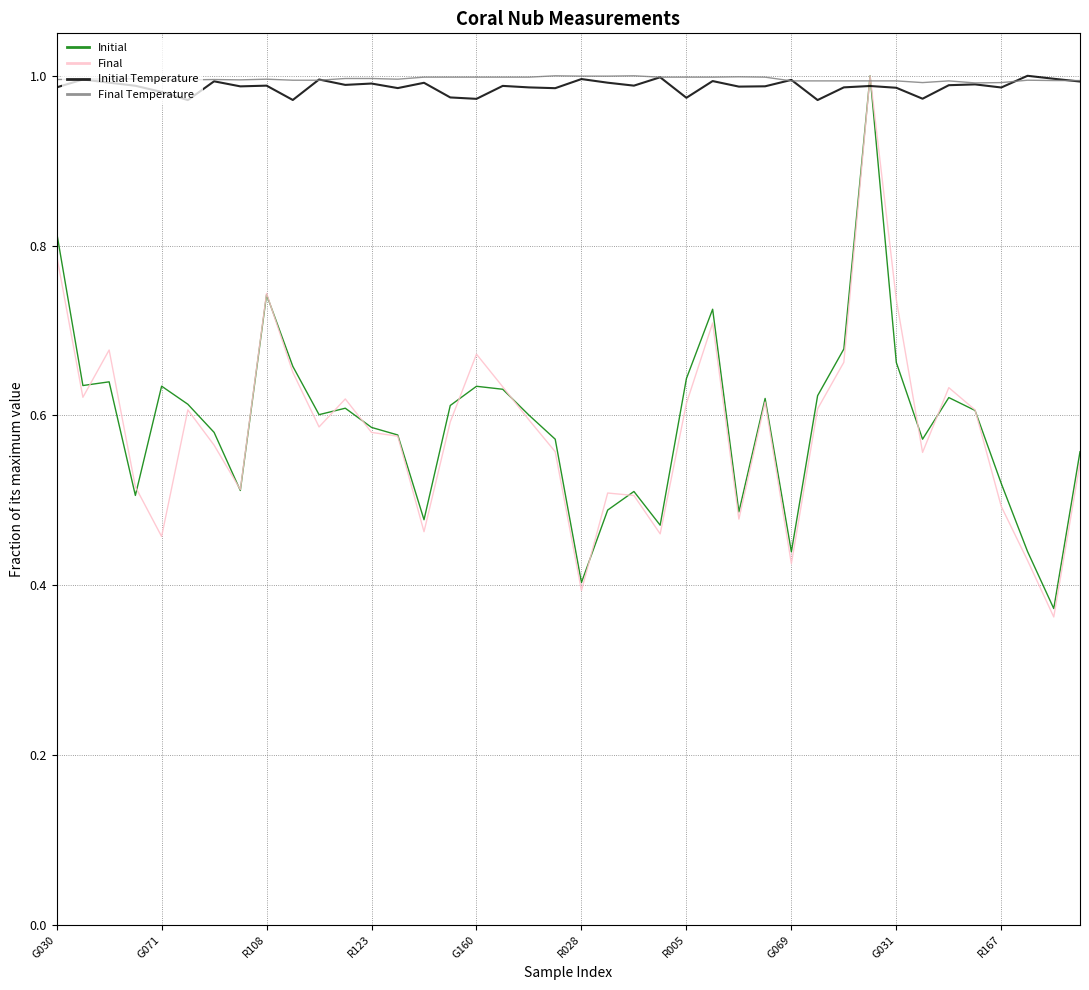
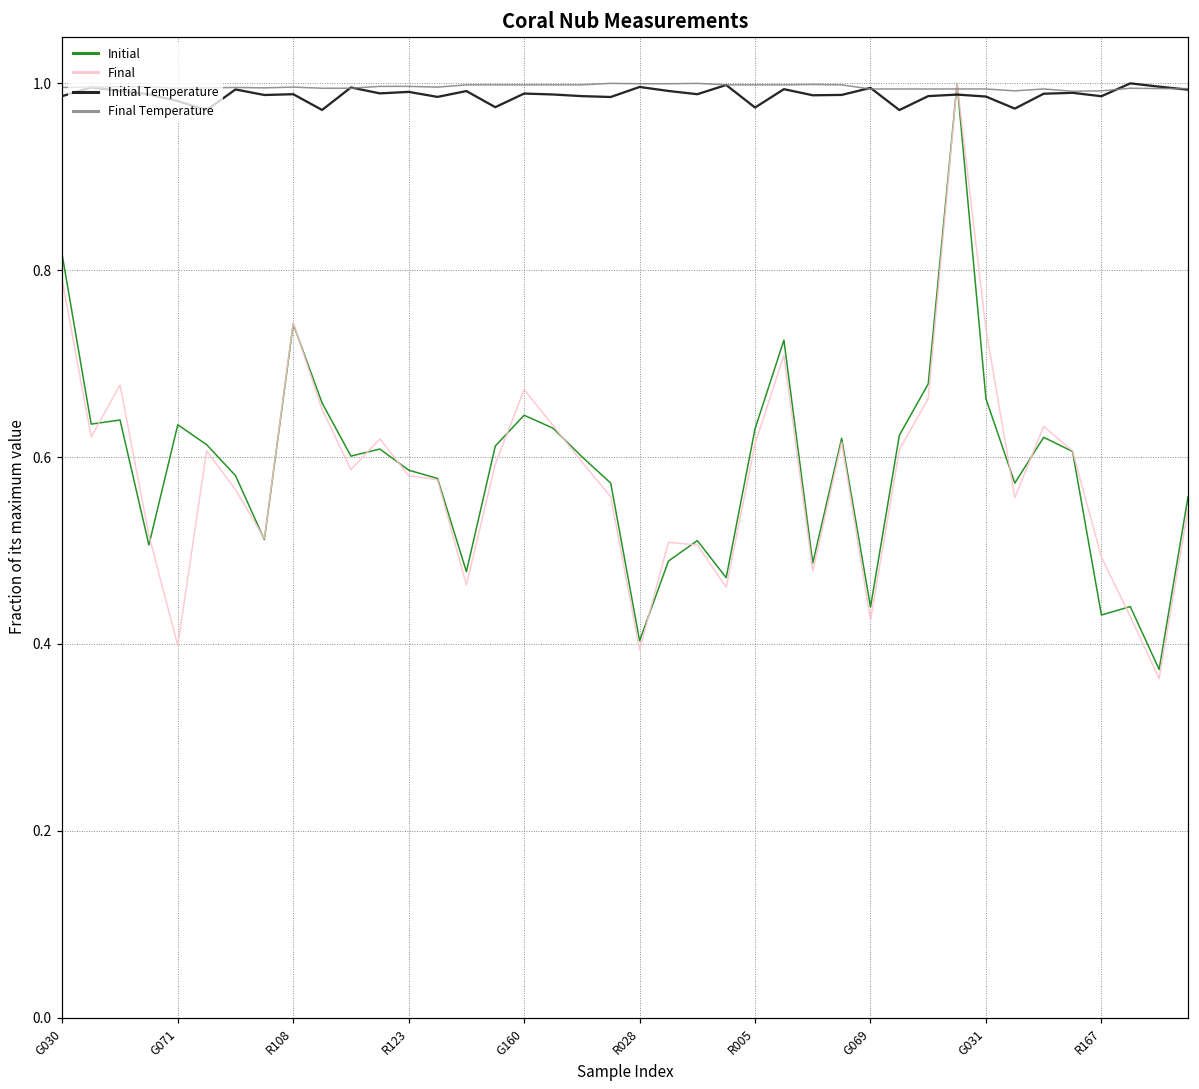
  {
    "Initial": {
      "G030": 0.82,
      "G071": 0.63,
      "R123": 0.59,
-     "G160": 0.63,
+     "G160": 0.64,
      "R028": 0.40,
-     "R005": 0.64,
+     "R005": 0.63,
      "G069": 0.44,
      "G031": 0.66,
-     "R167": 0.52
+     "R167": 0.43
    },
    "Final": {
      "G030": 0.79,
-     "G071": 0.46,
+     "G071": 0.40,
      "R123": 0.58,
      "G160": 0.67,
      "R028": 0.39,
      "R005": 0.61,
      "G069": 0.43,
      "G031": 0.74,
      "R167": 0.49
    },
    "Initial Temperature": {
      "G030": 0.99,
      "R108": 0.99,
      "R123": 0.99,
-     "G160": 0.97,
+     "G160": 0.99,
      "R028": 1.00,
      "R005": 0.97,
      "G031": 0.99,
      "R167": 0.99
    },
    "Final Temperature": {
      "G030": 1.00,
      "R108": 1.00,
      "R123": 1.00,
      "G160": 1.00,
      "R028": 1.00,
      "R005": 1.00,
      "G031": 0.99,
      "R167": 0.99
    }
  }
